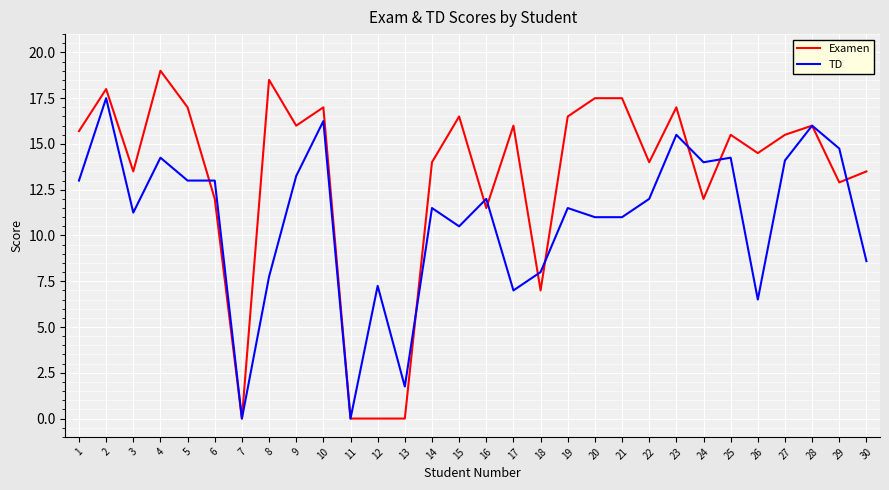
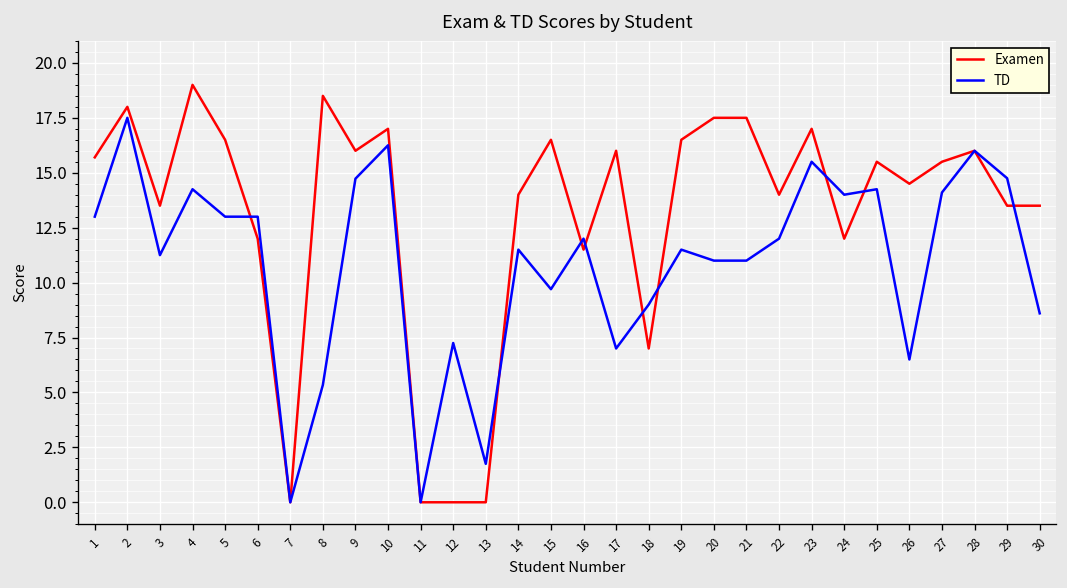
  {
    "Examen": {
      "1": 15.7,
      "2": 18.0,
      "3": 13.5,
      "4": 19.0,
-     "5": 17.0,
+     "5": 16.5,
      "6": 12.0,
      "8": 18.5,
      "9": 16.0,
      "10": 17.0,
      "12": 0.0,
      "13": 0.0,
      "14": 14.0,
      "15": 16.5,
      "16": 11.5,
      "17": 16.0,
      "18": 7.0,
      "19": 16.5,
      "20": 17.5,
      "21": 17.5,
      "22": 14.0,
      "23": 17.0,
      "24": 12.0,
      "25": 15.5,
      "26": 14.5,
      "27": 15.5,
-     "29": 12.9,
+     "29": 13.5,
      "30": 13.5
    },
    "TD": {
      "1": 13.0,
      "2": 17.5,
      "3": 11.3,
      "4": 14.3,
      "5": 13.0,
      "6": 13.0,
-     "8": 7.8,
-     "9": 13.3,
+     "8": 5.3,
+     "9": 14.7,
      "10": 16.3,
      "12": 7.3,
      "13": 1.8,
      "14": 11.5,
-     "15": 10.5,
+     "15": 9.7,
      "16": 12.0,
      "17": 7.0,
-     "18": 8,
+     "18": 9,
      "19": 11.5,
      "20": 11.0,
      "21": 11.0,
      "22": 12.0,
      "23": 15.5,
      "24": 14.0,
      "25": 14.3,
      "26": 6.5,
      "27": 14.1,
      "29": 14.8,
      "30": 8.6
    }
  }
